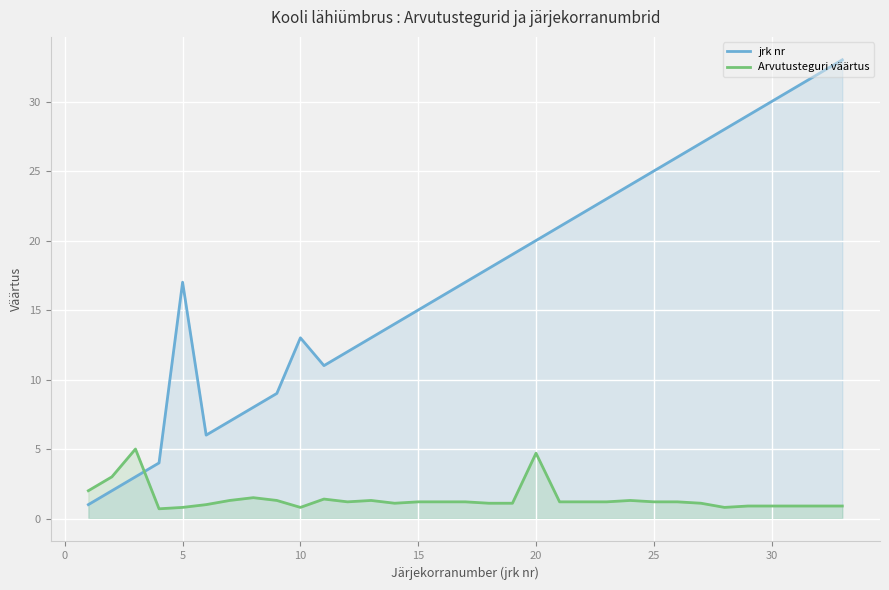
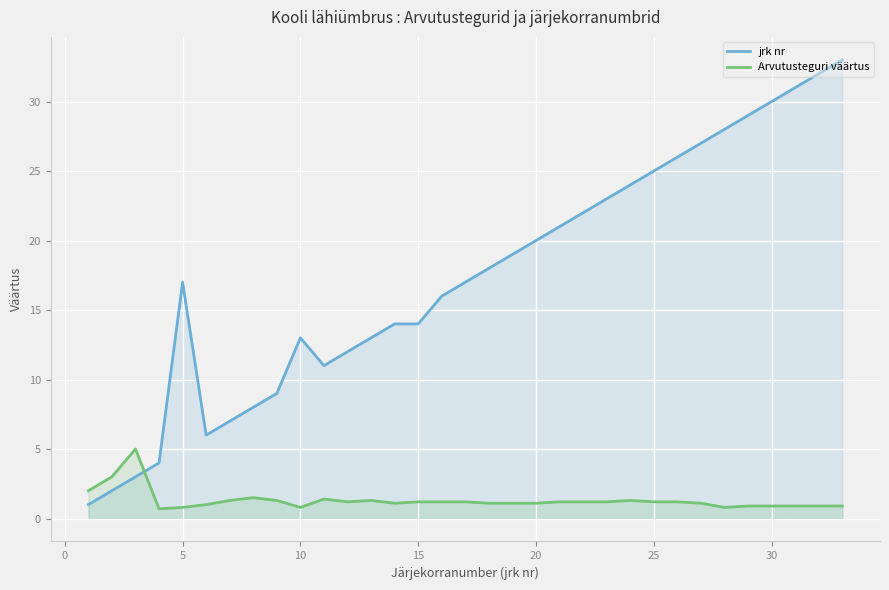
  {
    "jrk nr": {
      "5": 17,
      "10": 13,
-     "15": 15,
+     "15": 14,
      "20": 20,
      "25": 25,
      "30": 30
    },
    "Arvutusteguri väärtus": {
      "5": 0.8,
      "10": 0.8,
      "15": 1.2,
-     "20": 4.7,
+     "20": 1.1,
      "25": 1.2,
      "30": 0.9
    }
  }
